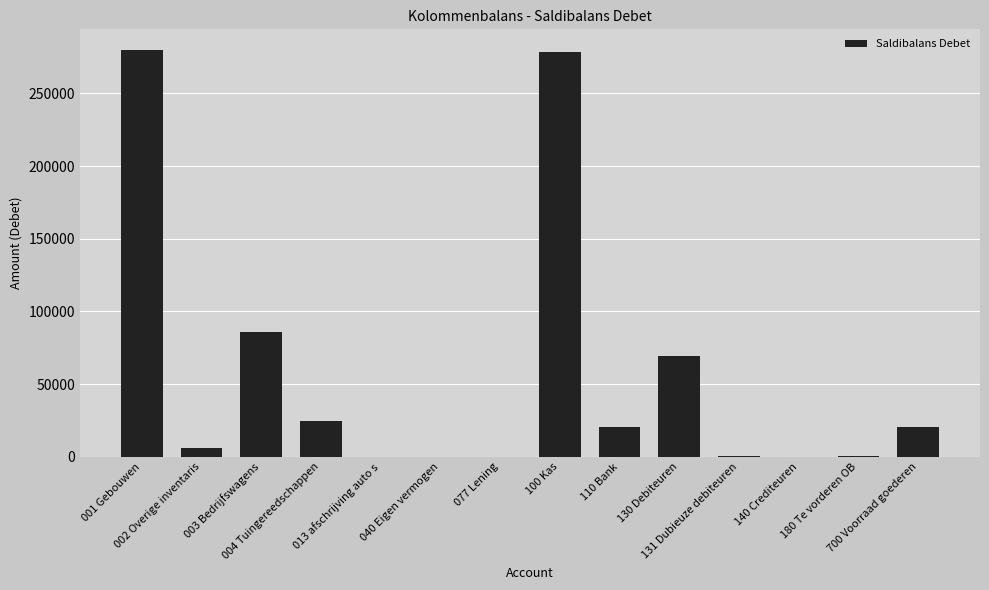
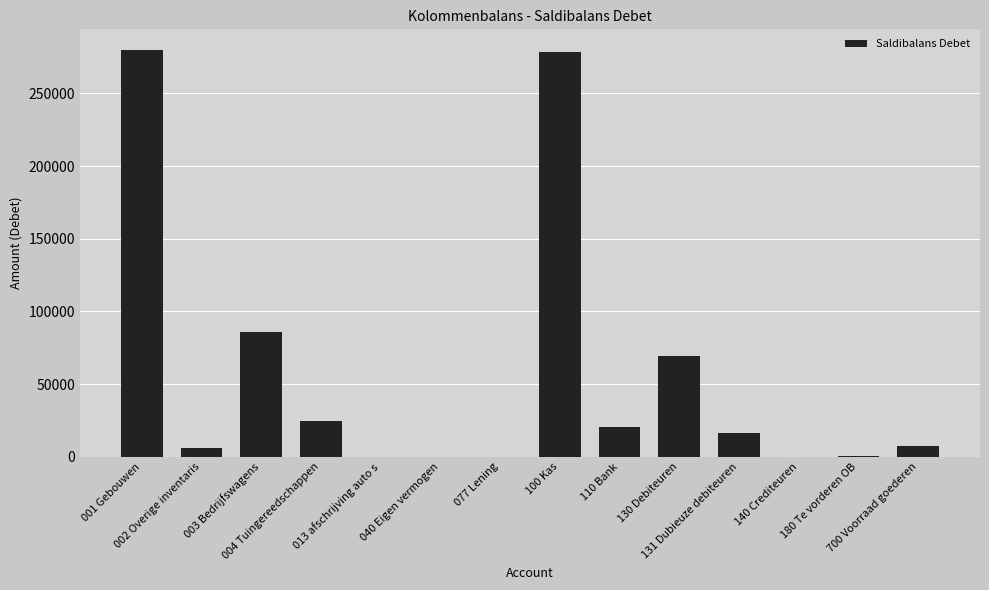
  {
    "001 Gebouwen": 280000,
    "002 Overige inventaris": 6000,
    "003 Bedrijfswagens": 86000,
    "004 Tuingereedschappen": 25000,
    "013 afschrijving auto s": 0,
    "040 Eigen vermogen": 0,
    "077 Lening": 0,
    "100 Kas": 279000,
    "110 Bank": 21000,
    "130 Debiteuren": 69000,
-   "131 Dubieuze debiteuren": 0,
+   "131 Dubieuze debiteuren": 16000,
    "140 Crediteuren": 0,
-   "700 Voorraad goederen": 20000
+   "700 Voorraad goederen": 7000
  }
